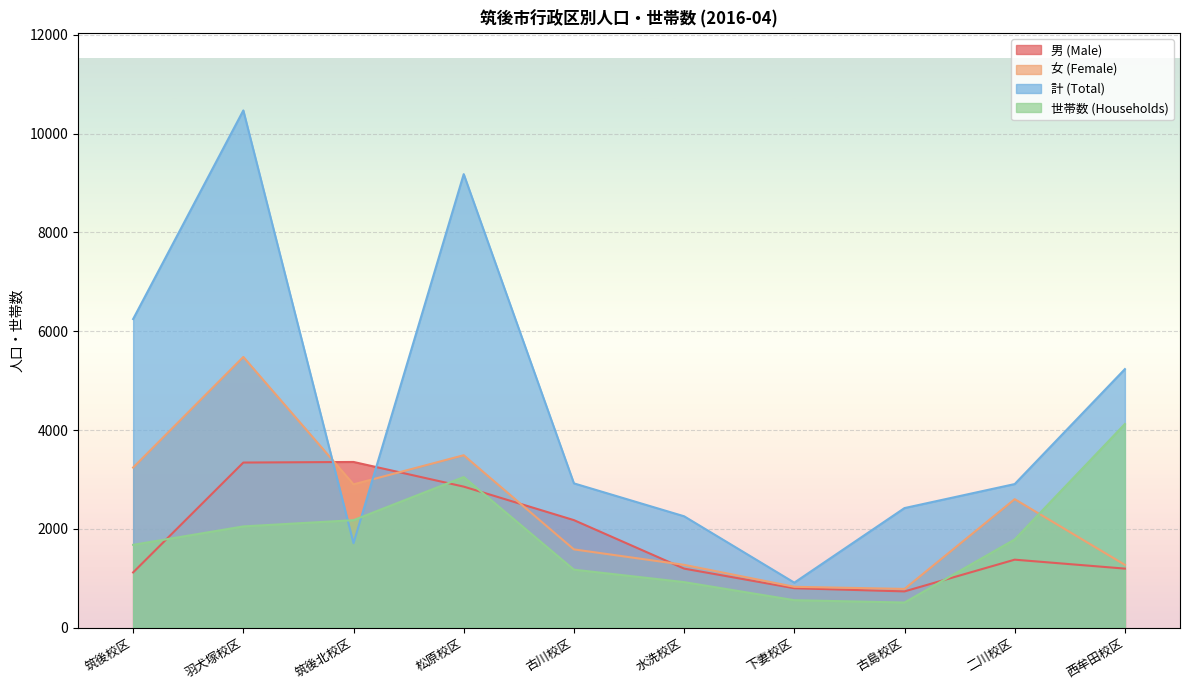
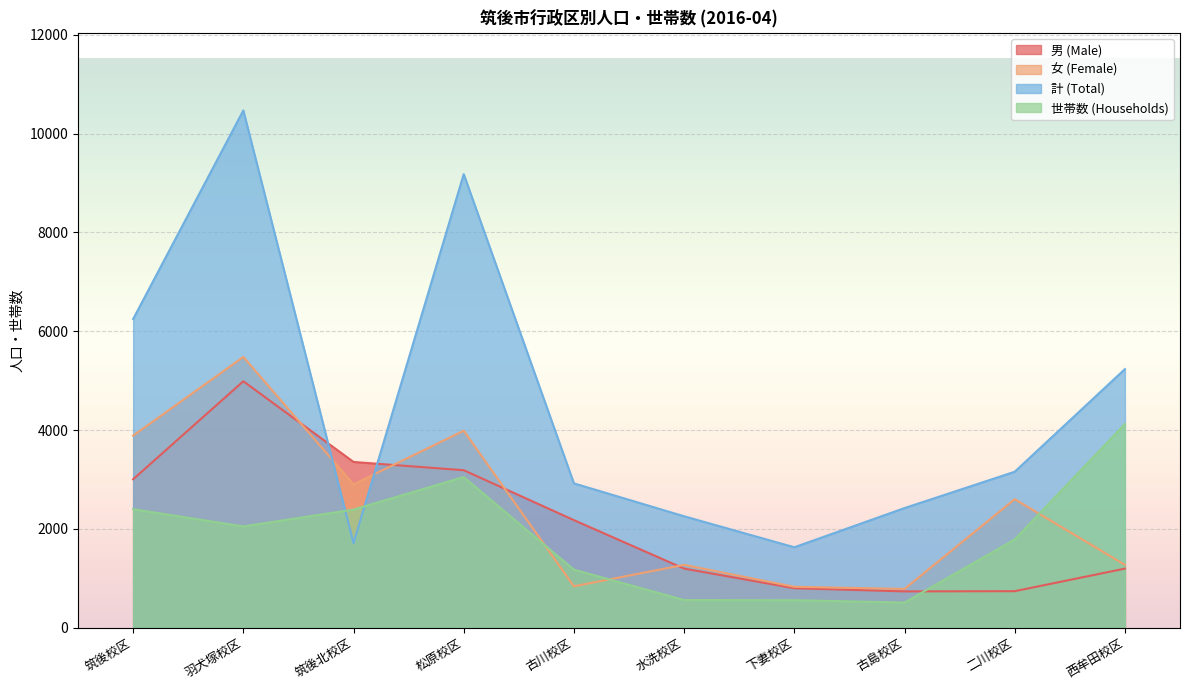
  {
    "男 (Male)": {
-     "筑後校区": 1100,
-     "羽犬塚校区": 3300,
+     "筑後校区": 3000,
+     "羽犬塚校区": 5000,
      "筑後北校区": 3400,
-     "松原校区": 2900,
+     "松原校区": 3200,
      "古川校区": 2200,
      "水洗校区": 1200,
-     "二川校区": 1400,
+     "二川校区": 700,
      "西牟田校区": 1200
    },
    "女 (Female)": {
-     "筑後校区": 3200,
+     "筑後校区": 3900,
      "羽犬塚校区": 5500,
      "筑後北校区": 2900,
-     "松原校区": 3500,
-     "古川校区": 1600,
+     "松原校区": 4000,
+     "古川校区": 800,
      "水洗校区": 1300,
      "二川校区": 2600,
      "西牟田校区": 1300
    },
    "計 (Total)": {
      "筑後校区": 6200,
      "羽犬塚校区": 10500,
      "筑後北校区": 1700,
      "松原校区": 9200,
      "古川校区": 2900,
      "水洗校区": 2300,
-     "下妻校区": 900,
+     "下妻校区": 1600,
      "古島校区": 2400,
-     "二川校区": 2900,
+     "二川校区": 3200,
      "西牟田校区": 5200
    },
    "世帯数 (Households)": {
-     "筑後校区": 1700,
+     "筑後校区": 2400,
      "羽犬塚校区": 2100,
-     "筑後北校区": 2200,
+     "筑後北校区": 2400,
      "松原校区": 3100,
      "古川校区": 1200,
-     "水洗校区": 900,
+     "水洗校区": 600,
      "下妻校区": 600,
      "古島校区": 500,
      "二川校区": 1800,
      "西牟田校区": 4100
    }
  }
